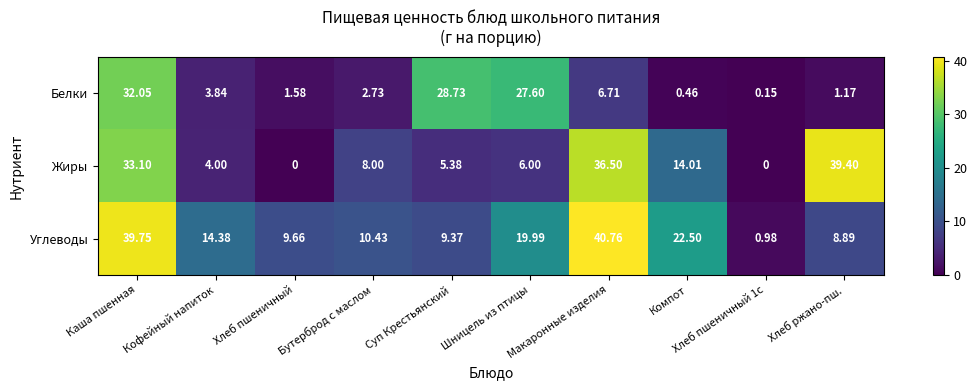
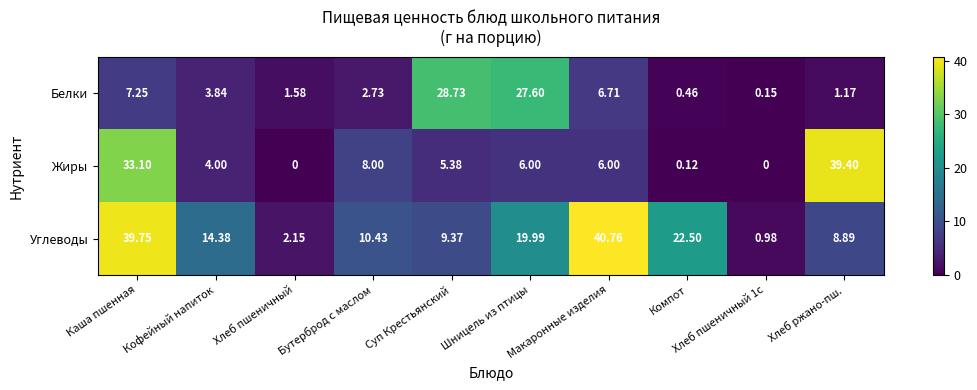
  {
    "Белки": {
-     "Каша пшенная": 32.05,
+     "Каша пшенная": 7.25,
      "Кофейный напиток": 3.84,
      "Хлеб пшеничный": 1.58,
      "Бутерброд с маслом": 2.73,
      "Суп Крестьянский": 28.73,
      "Шницель из птицы": 27.60,
      "Макаронные изделия": 6.71,
      "Компот": 0.46,
      "Хлеб пшеничный 1с": 0.15,
      "Хлеб ржано-пш.": 1.17
    },
    "Жиры": {
      "Каша пшенная": 33.10,
      "Кофейный напиток": 4.00,
      "Хлеб пшеничный": 0,
      "Бутерброд с маслом": 8.00,
      "Суп Крестьянский": 5.38,
      "Шницель из птицы": 6.00,
-     "Макаронные изделия": 36.50,
-     "Компот": 14.01,
+     "Макаронные изделия": 6.00,
+     "Компот": 0.12,
      "Хлеб пшеничный 1с": 0,
      "Хлеб ржано-пш.": 39.40
    },
    "Углеводы": {
      "Каша пшенная": 39.75,
      "Кофейный напиток": 14.38,
-     "Хлеб пшеничный": 9.66,
+     "Хлеб пшеничный": 2.15,
      "Бутерброд с маслом": 10.43,
      "Суп Крестьянский": 9.37,
      "Шницель из птицы": 19.99,
      "Макаронные изделия": 40.76,
      "Компот": 22.50,
      "Хлеб пшеничный 1с": 0.98,
      "Хлеб ржано-пш.": 8.89
    }
  }
